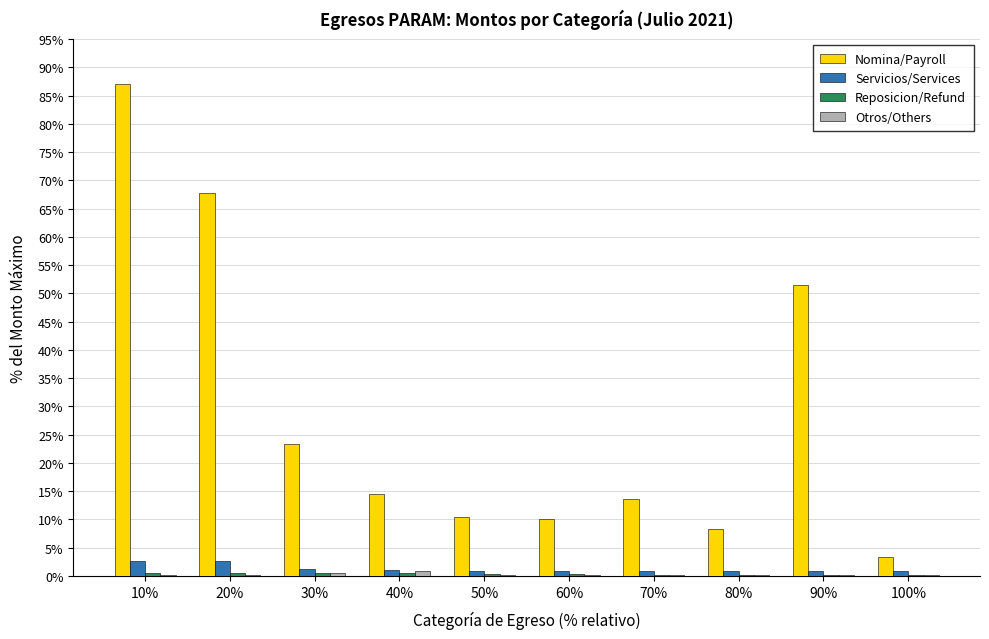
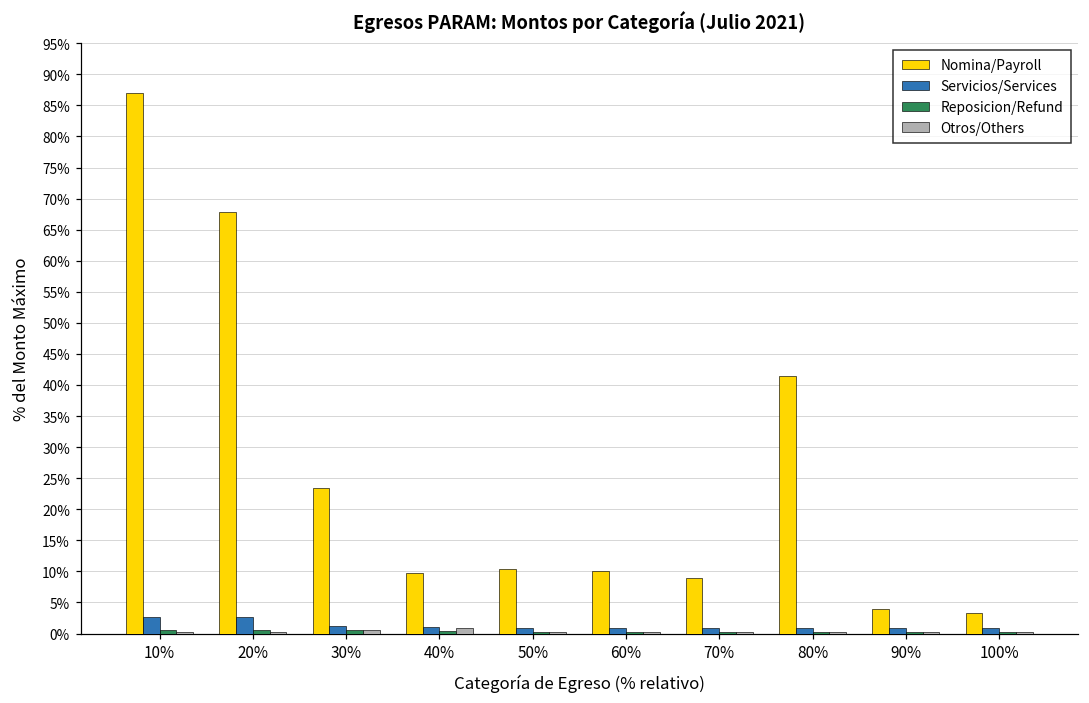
  {
    "Nomina/Payroll": {
      "10%": "87%",
      "20%": "68%",
      "30%": "23%",
-     "40%": "15%",
+     "40%": "10%",
      "50%": "10%",
      "60%": "10%",
-     "70%": "14%",
-     "80%": "8%",
-     "90%": "51%",
+     "70%": "9%",
+     "80%": "41%",
+     "90%": "4%",
      "100%": "3%"
    },
    "Servicios/Services": {
      "10%": "3%",
      "20%": "3%",
      "30%": "1%",
      "40%": "1%",
      "50%": "1%",
      "60%": "1%",
      "70%": "1%",
      "80%": "1%",
      "90%": "1%",
      "100%": "1%"
    },
    "Reposicion/Refund": {
      "10%": "1%",
      "20%": "1%",
      "30%": "1%",
      "40%": "0%"
    },
    "Otros/Others": {
      "30%": "1%",
      "40%": "1%"
    }
  }
